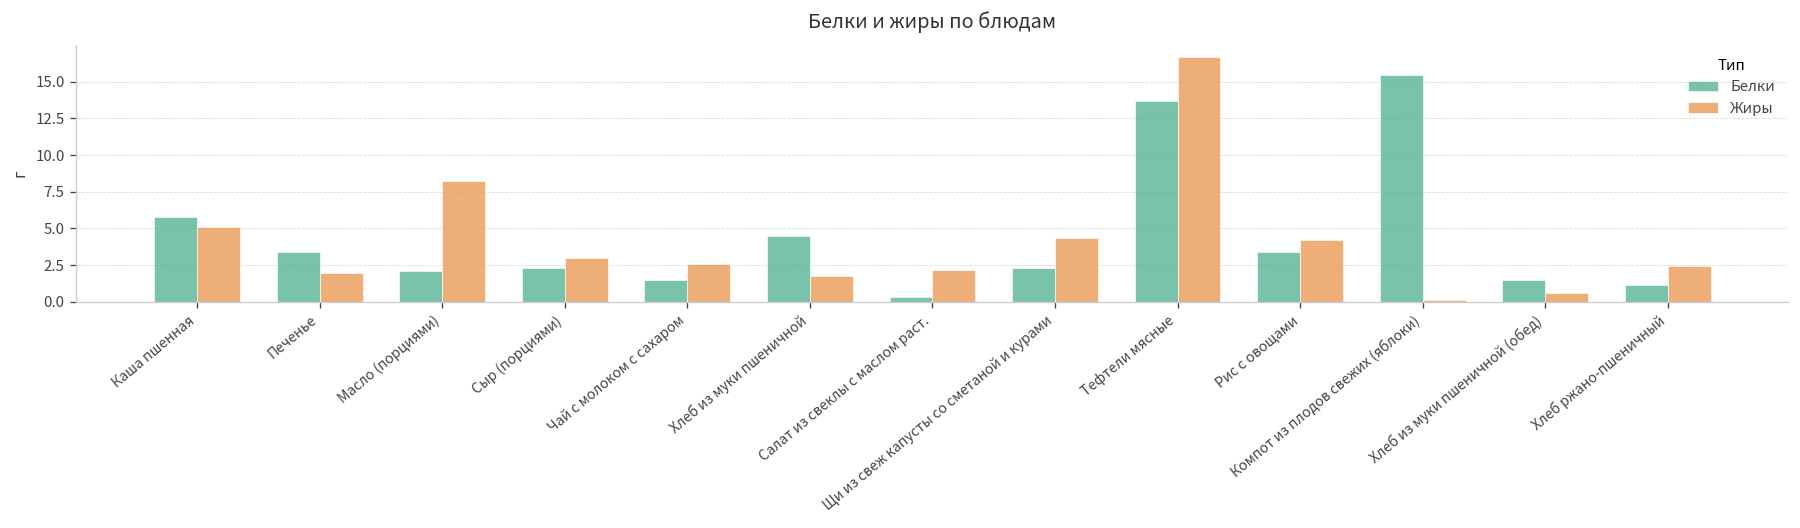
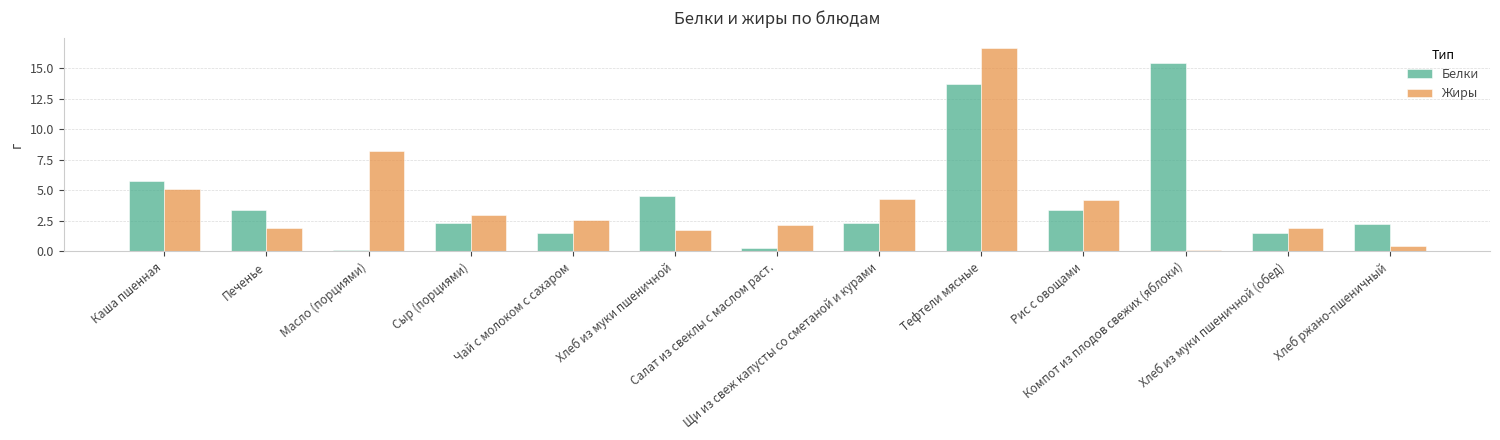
  {
    "Белки": {
      "Каша пшенная": 5.7,
      "Печенье": 3.4,
-     "Масло (порциями)": 2.1,
+     "Масло (порциями)": 0.1,
      "Сыр (порциями)": 2.3,
      "Чай с молоком с сахаром": 1.5,
      "Хлеб из муки пшеничной": 4.5,
      "Салат из свеклы с маслом раст.": 0.3,
      "Щи из свеж капусты со сметаной и курами": 2.3,
      "Тефтели мясные": 13.7,
      "Рис с овощами": 3.4,
      "Компот из плодов свежих (яблоки)": 15.5,
      "Хлеб из муки пшеничной (обед)": 1.5,
-     "Хлеб ржано-пшеничный": 1.2
+     "Хлеб ржано-пшеничный": 2.2
    },
    "Жиры": {
      "Каша пшенная": 5.1,
      "Печенье": 2.0,
      "Масло (порциями)": 8.3,
      "Сыр (порциями)": 3.0,
      "Чай с молоком с сахаром": 2.6,
      "Хлеб из муки пшеничной": 1.7,
      "Салат из свеклы с маслом раст.": 2.2,
      "Щи из свеж капусты со сметаной и курами": 4.3,
      "Тефтели мясные": 16.7,
      "Рис с овощами": 4.2,
-     "Хлеб из муки пшеничной (обед)": 0.6,
-     "Хлеб ржано-пшеничный": 2.4
+     "Хлеб из муки пшеничной (обед)": 1.9,
+     "Хлеб ржано-пшеничный": 0.4
    }
  }
